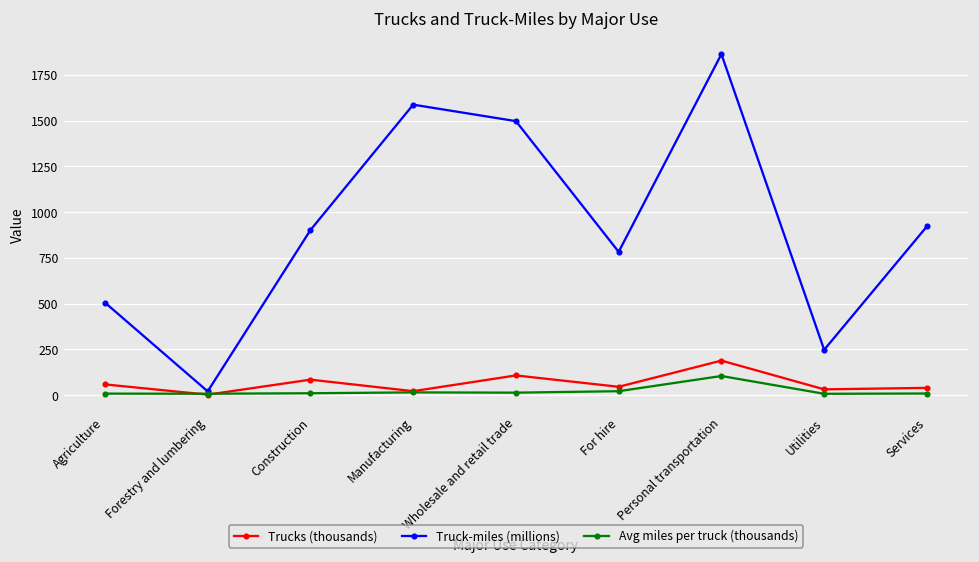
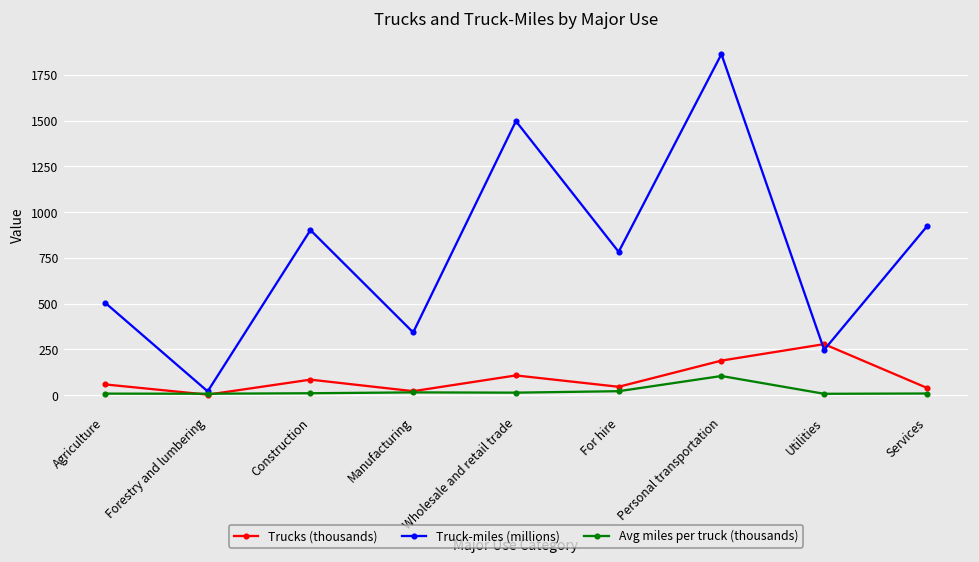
  {
    "Trucks (thousands)": {
      "Agriculture": 60,
      "Construction": 90,
      "Wholesale and retail trade": 110,
      "For hire": 50,
      "Personal transportation": 190,
-     "Utilities": 30,
+     "Utilities": 280,
      "Services": 40
    },
    "Truck-miles (millions)": {
      "Agriculture": 510,
      "Construction": 900,
-     "Manufacturing": 1590,
+     "Manufacturing": 340,
      "Wholesale and retail trade": 1500,
      "For hire": 780,
      "Personal transportation": 1860,
      "Utilities": 250,
      "Services": 920
    },
    "Avg miles per truck (thousands)": {
      "Agriculture": 10,
      "Construction": 10,
      "Wholesale and retail trade": 10,
      "For hire": 20,
      "Personal transportation": 100,
      "Utilities": 10,
      "Services": 10
    }
  }
